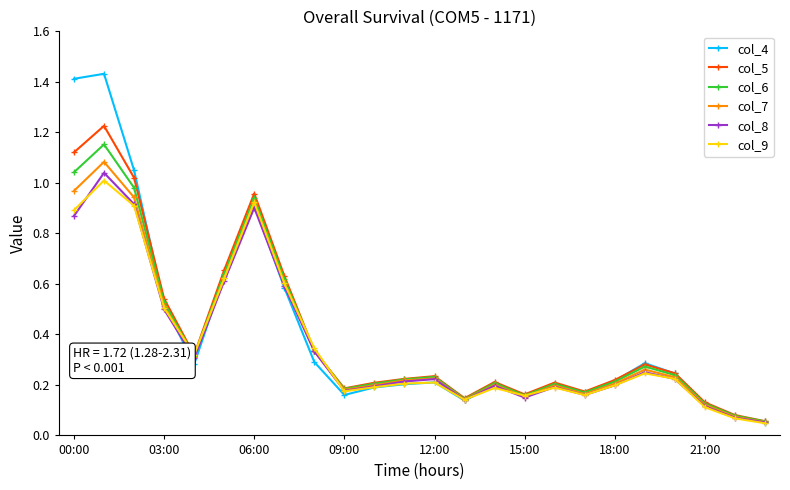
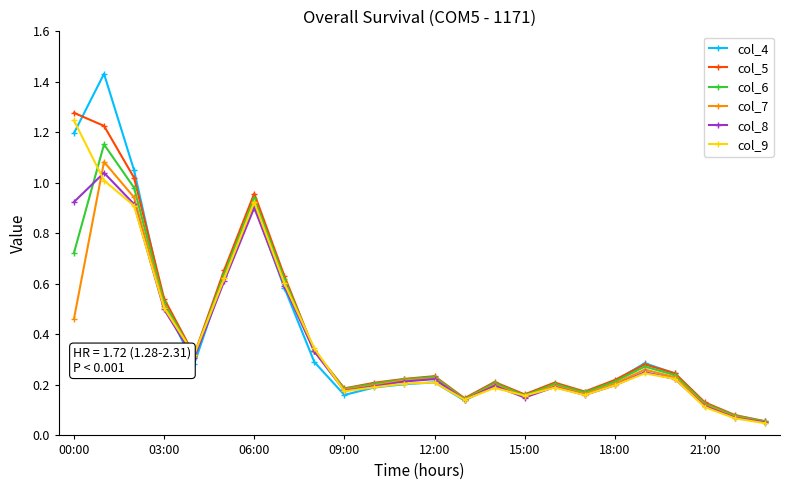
  {
    "col_4": {
-     "00:00": 1.41,
+     "00:00": 1.20,
      "09:00": 0.16
    },
    "col_5": {
-     "00:00": 1.12,
+     "00:00": 1.28,
      "03:00": 0.54,
      "06:00": 0.96
    },
    "col_6": {
-     "00:00": 1.04,
+     "00:00": 0.72,
      "06:00": 0.94
    },
    "col_7": {
-     "00:00": 0.97
+     "00:00": 0.46
    },
    "col_8": {
-     "00:00": 0.87,
+     "00:00": 0.92,
      "06:00": 0.90
    },
    "col_9": {
-     "00:00": 0.89
+     "00:00": 1.25
    }
  }
